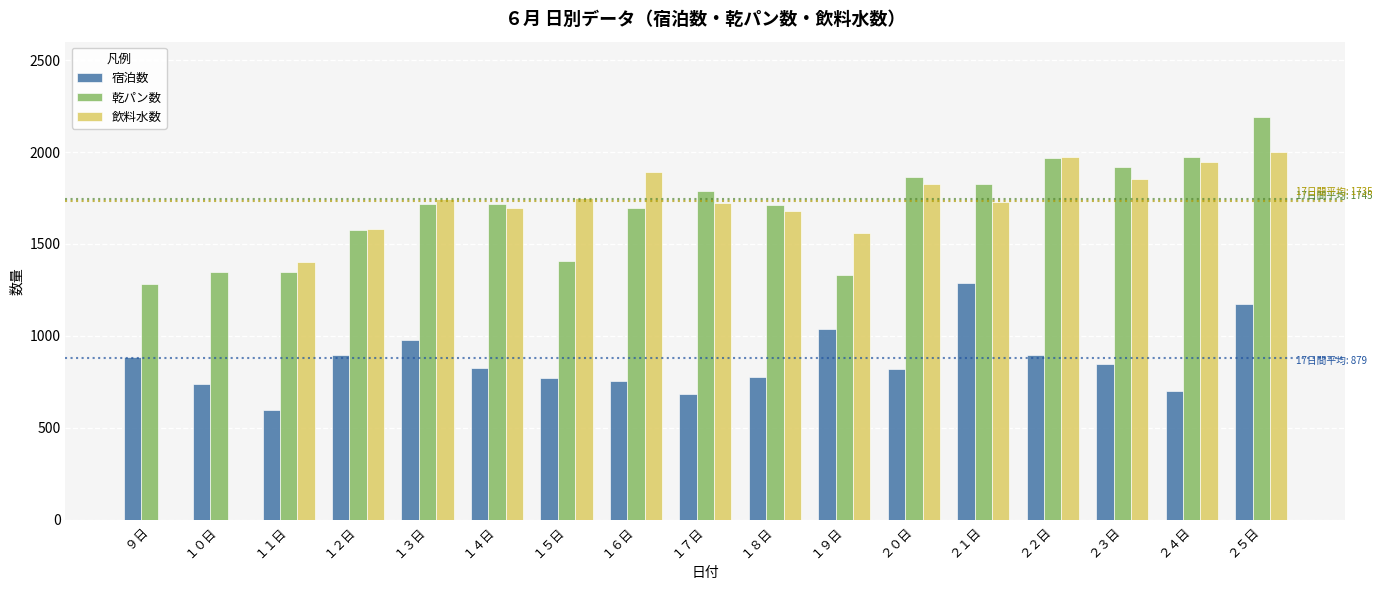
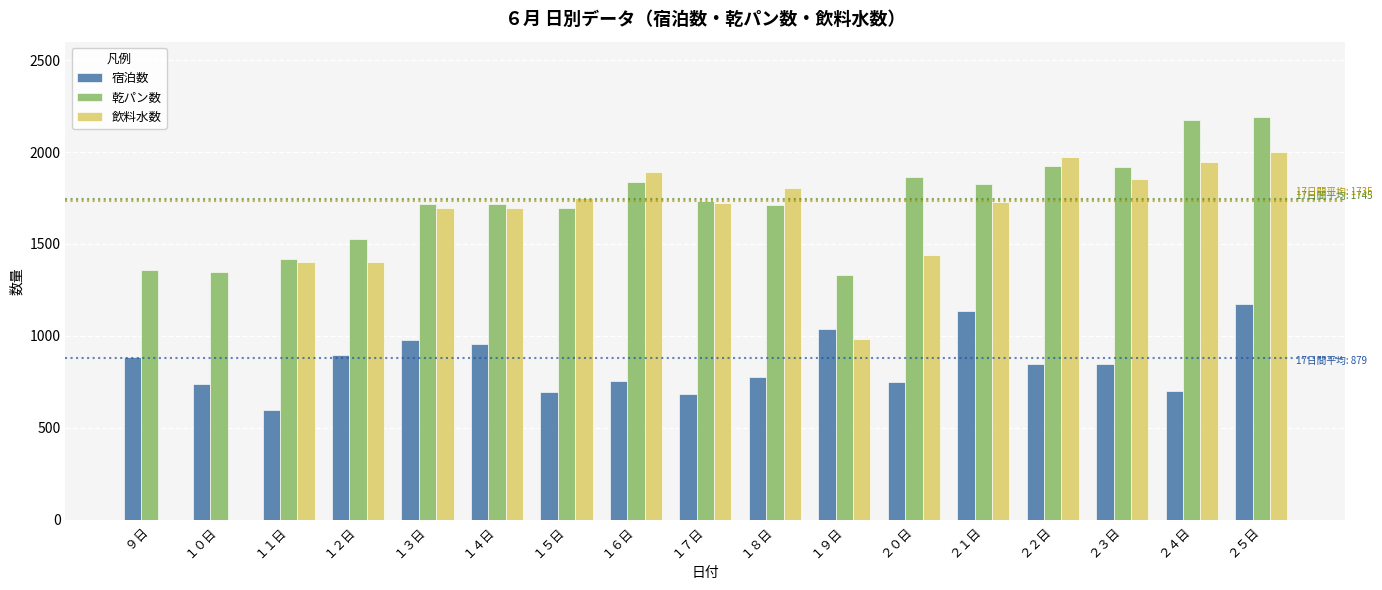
  {
    "宿泊数": {
      "９日": 890,
      "１０日": 740,
      "１１日": 600,
      "１２日": 900,
      "１３日": 980,
-     "１４日": 830,
-     "１５日": 770,
+     "１４日": 950,
+     "１５日": 690,
      "１６日": 750,
      "１７日": 680,
      "１８日": 780,
      "１９日": 1040,
-     "２０日": 820,
-     "２１日": 1290,
-     "２２日": 900,
+     "２０日": 750,
+     "２１日": 1140,
+     "２２日": 850,
      "２３日": 850,
      "２４日": 700,
      "２５日": 1170
    },
    "乾パン数": {
-     "９日": 1280,
+     "９日": 1360,
      "１０日": 1350,
-     "１１日": 1350,
-     "１２日": 1580,
+     "１１日": 1420,
+     "１２日": 1530,
      "１３日": 1720,
      "１４日": 1720,
-     "１５日": 1410,
-     "１６日": 1700,
-     "１７日": 1790,
+     "１５日": 1700,
+     "１６日": 1840,
+     "１７日": 1730,
      "１８日": 1710,
      "１９日": 1330,
      "２０日": 1860,
      "２１日": 1830,
-     "２２日": 1970,
+     "２２日": 1920,
      "２３日": 1920,
-     "２４日": 1970,
+     "２４日": 2180,
      "２５日": 2190
    },
    "飲料水数": {
      "９日": 0,
      "１０日": 0,
      "１１日": 1400,
-     "１２日": 1580,
-     "１３日": 1750,
+     "１２日": 1400,
+     "１３日": 1690,
      "１４日": 1700,
      "１５日": 1750,
      "１６日": 1890,
      "１７日": 1720,
-     "１８日": 1680,
-     "１９日": 1560,
-     "２０日": 1830,
+     "１８日": 1800,
+     "１９日": 980,
+     "２０日": 1440,
      "２１日": 1730,
      "２２日": 1970,
      "２３日": 1860,
      "２４日": 1940,
      "２５日": 2000
    }
  }
